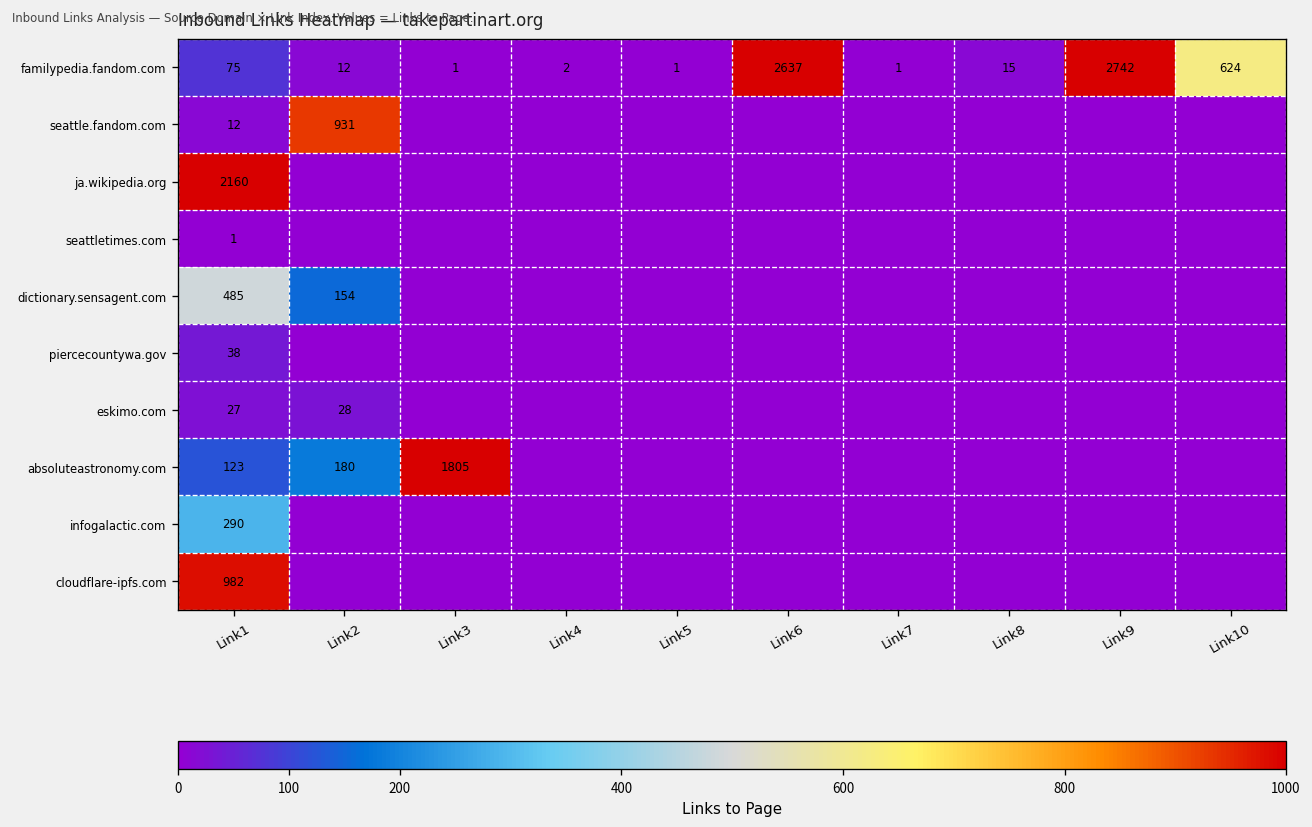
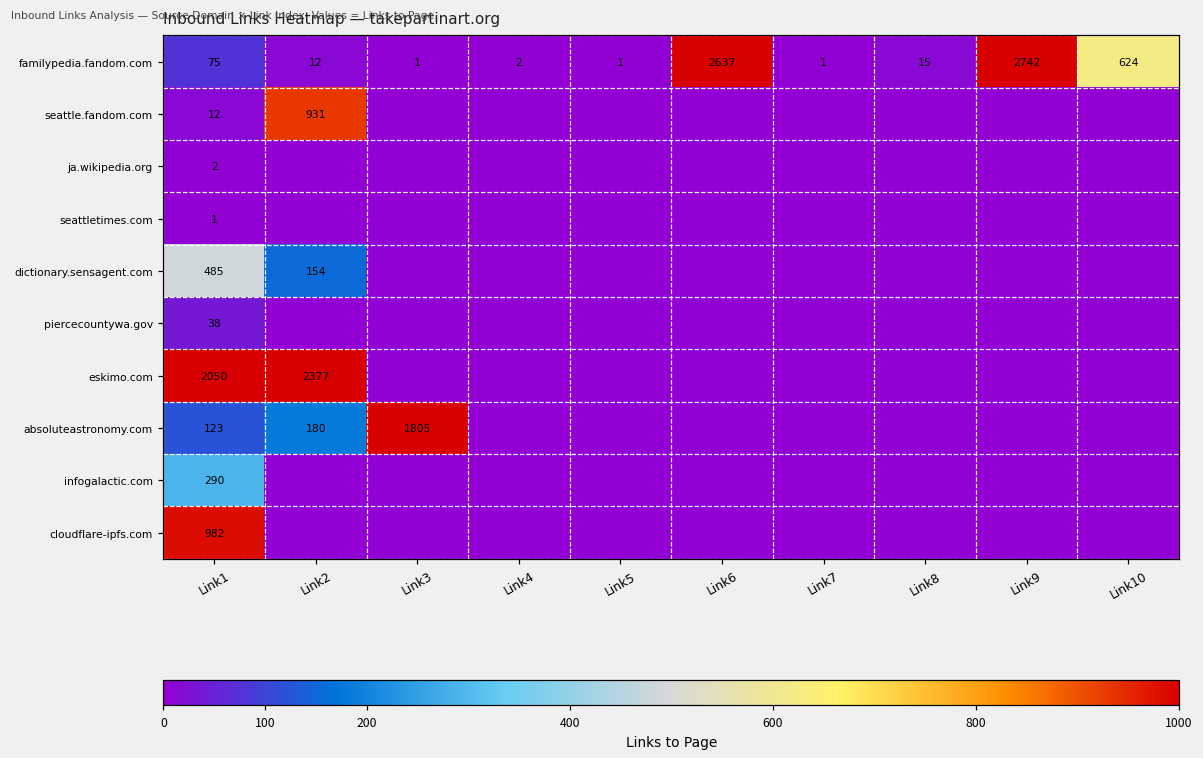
  {
    "familypedia.fandom.com": {
      "Link1": 75,
      "Link2": 12,
      "Link3": 1,
      "Link4": 2,
      "Link5": 1,
      "Link6": 2637,
      "Link7": 1,
      "Link8": 15,
      "Link9": 2742,
      "Link10": 624
    },
    "seattle.fandom.com": {
      "Link1": 12,
      "Link2": 931
    },
    "ja.wikipedia.org": {
-     "Link1": 2160
+     "Link1": 2
    },
    "seattletimes.com": {
      "Link1": 1
    },
    "dictionary.sensagent.com": {
      "Link1": 485,
      "Link2": 154
    },
    "piercecountywa.gov": {
      "Link1": 38
    },
    "eskimo.com": {
-     "Link1": 27,
-     "Link2": 28
+     "Link1": 2050,
+     "Link2": 2377
    },
    "absoluteastronomy.com": {
      "Link1": 123,
      "Link2": 180,
      "Link3": 1805
    },
    "infogalactic.com": {
      "Link1": 290
    },
    "cloudflare-ipfs.com": {
      "Link1": 982
    }
  }
